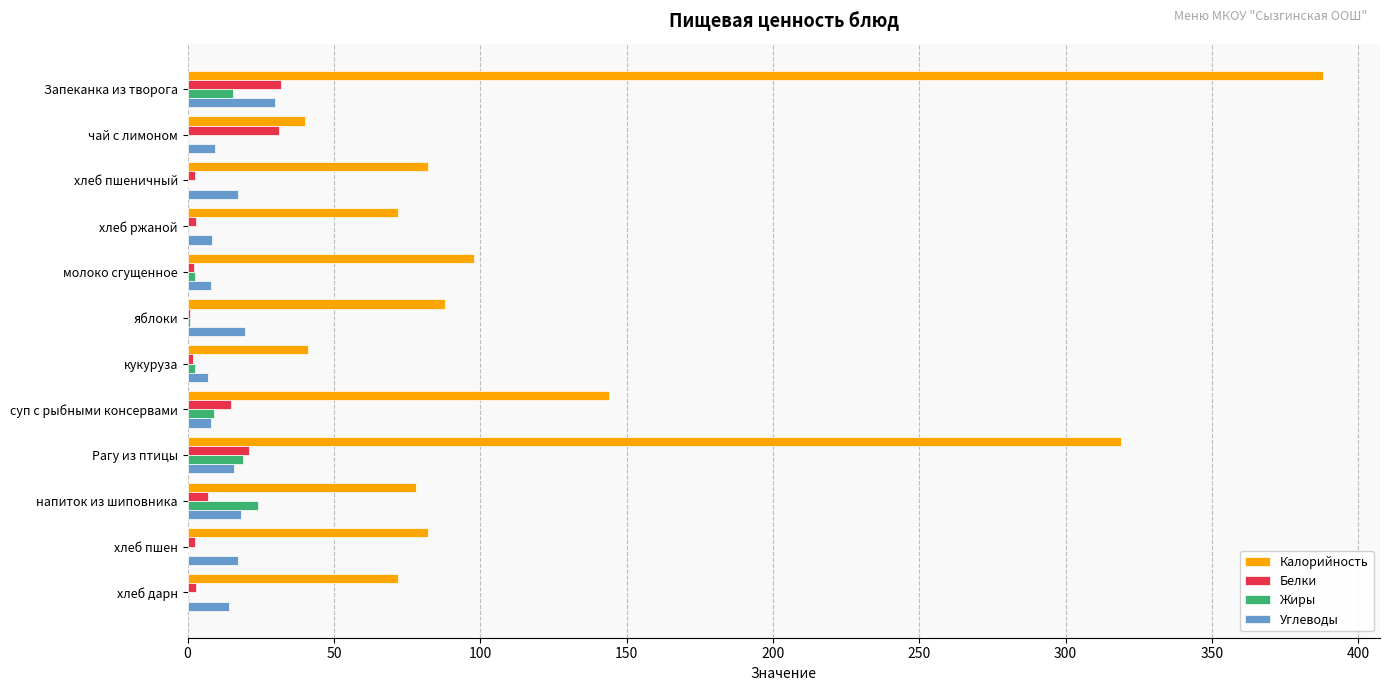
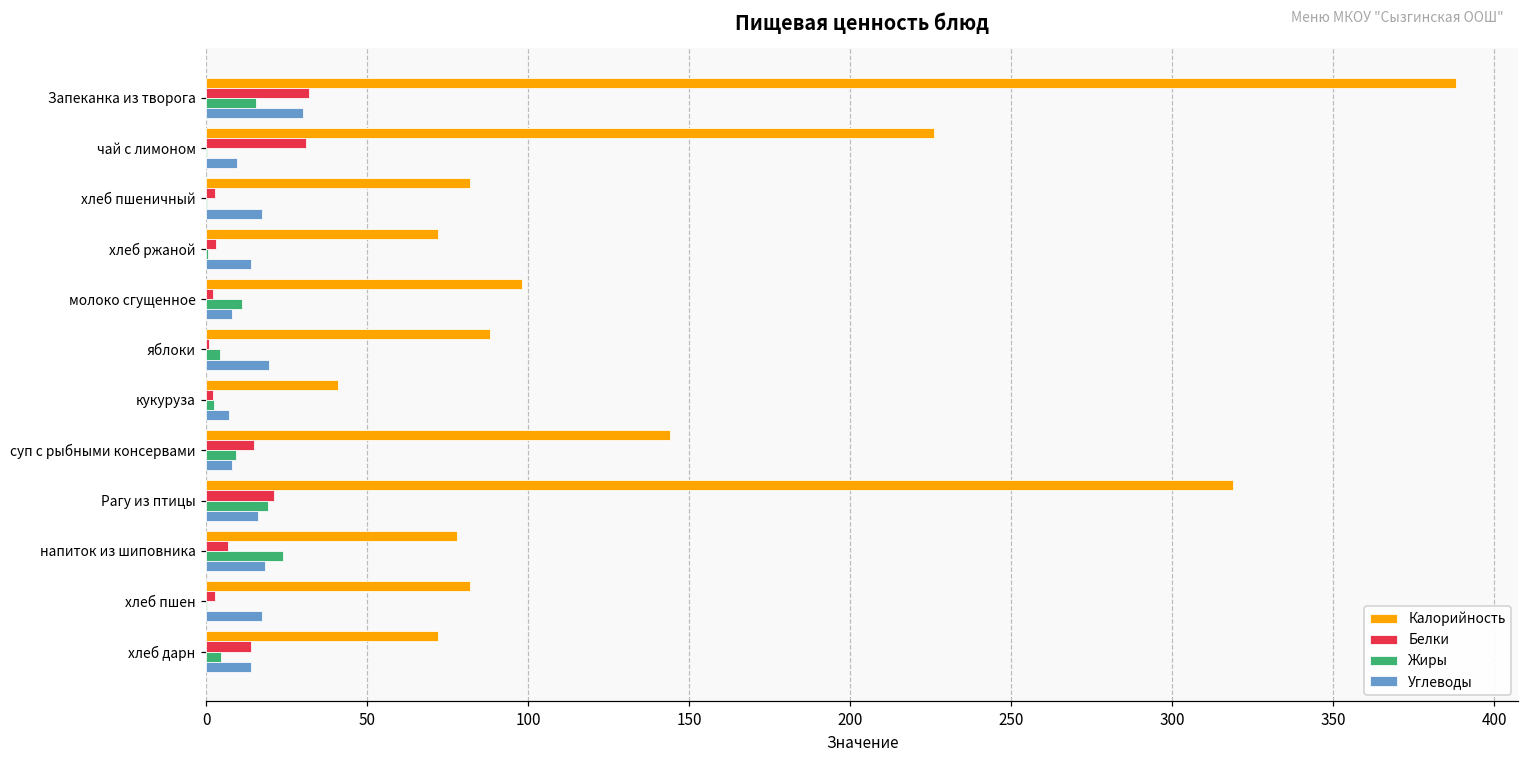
  {
    "Калорийность": {
      "Запеканка из творога": 388,
-     "чай с лимоном": 40,
+     "чай с лимоном": 226,
      "хлеб пшеничный": 82,
      "хлеб ржаной": 72,
      "молоко сгущенное": 98,
      "яблоки": 88,
      "кукуруза": 41,
      "суп с рыбными консервами": 144,
      "Рагу из птицы": 319,
      "напиток из шиповника": 78,
      "хлеб пшен": 82,
      "хлеб дарн": 72
    },
    "Белки": {
      "Запеканка из творога": 32,
      "чай с лимоном": 31,
      "хлеб пшеничный": 3,
      "хлеб ржаной": 3,
      "молоко сгущенное": 2,
      "кукуруза": 2,
      "суп с рыбными консервами": 15,
      "Рагу из птицы": 21,
      "напиток из шиповника": 7,
      "хлеб пшен": 3,
-     "хлеб дарн": 3
+     "хлеб дарн": 14
    },
    "Жиры": {
      "Запеканка из творога": 15,
-     "молоко сгущенное": 3,
-     "яблоки": 1,
+     "молоко сгущенное": 11,
+     "яблоки": 4,
      "кукуруза": 2,
      "суп с рыбными консервами": 9,
      "Рагу из птицы": 19,
      "напиток из шиповника": 24,
-     "хлеб дарн": 1
+     "хлеб дарн": 5
    },
    "Углеводы": {
      "Запеканка из творога": 30,
      "чай с лимоном": 10,
      "хлеб пшеничный": 17,
-     "хлеб ржаной": 8,
+     "хлеб ржаной": 14,
      "молоко сгущенное": 8,
      "яблоки": 20,
      "кукуруза": 7,
      "суп с рыбными консервами": 8,
      "Рагу из птицы": 16,
      "напиток из шиповника": 18,
      "хлеб пшен": 17,
      "хлеб дарн": 14
    }
  }
